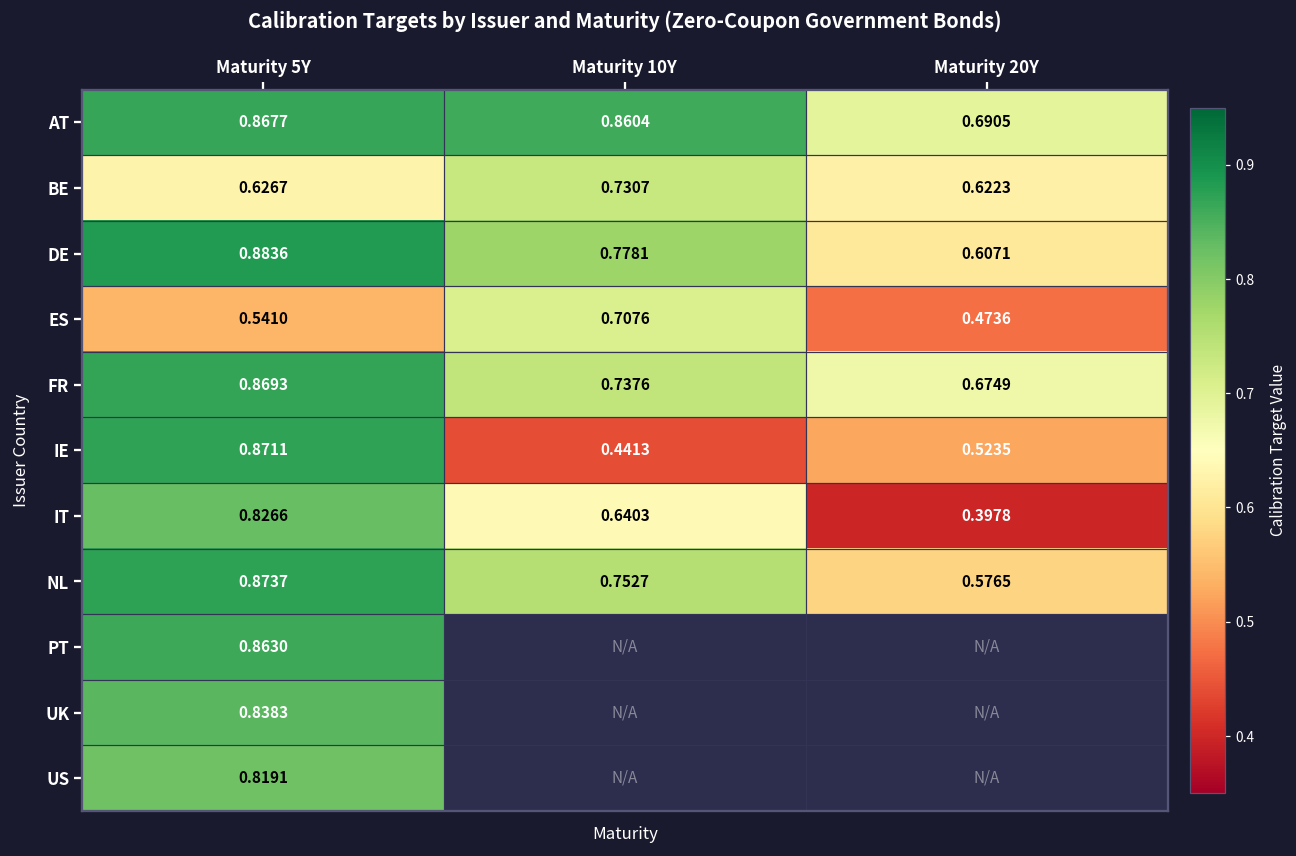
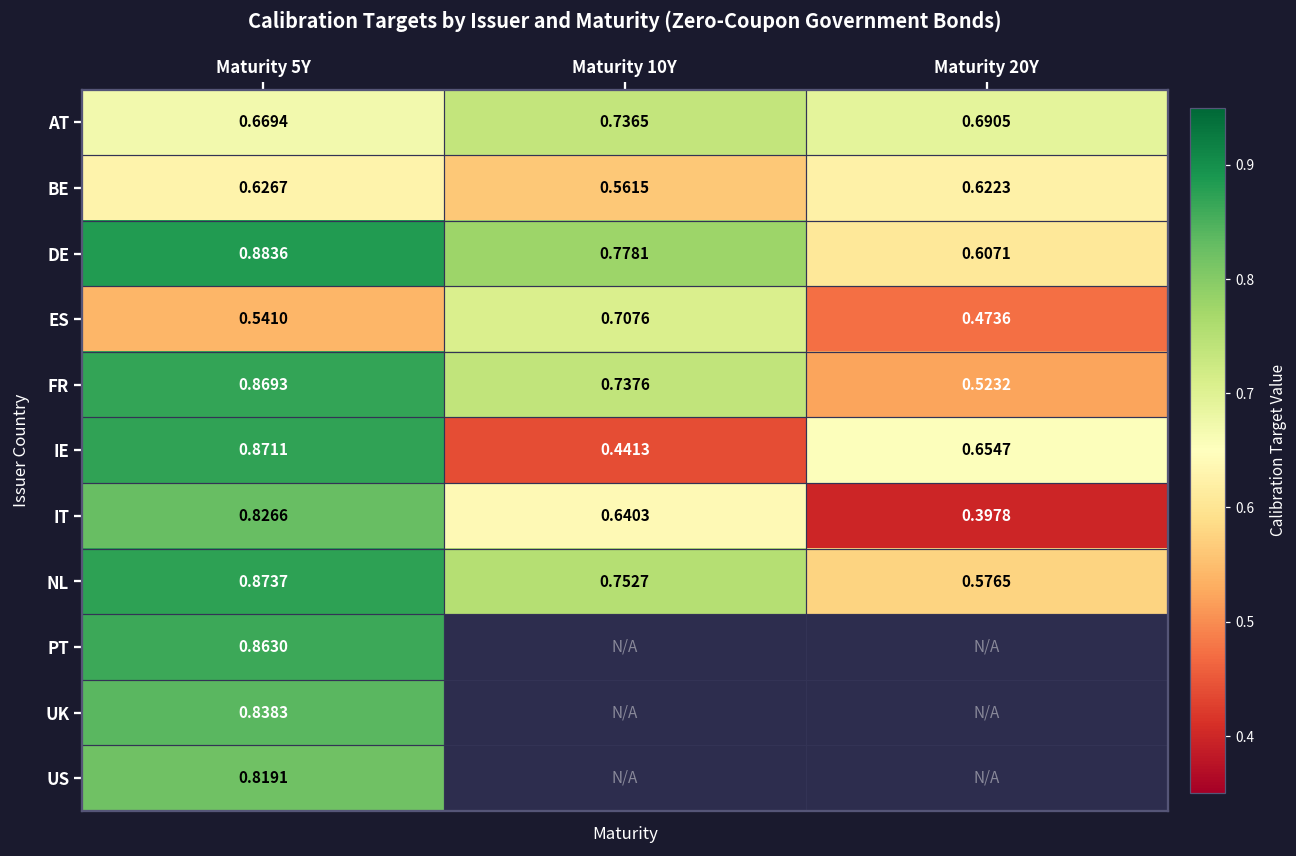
  {
    "AT": {
-     "Maturity 5Y": 0.8677,
-     "Maturity 10Y": 0.8604,
+     "Maturity 5Y": 0.6694,
+     "Maturity 10Y": 0.7365,
      "Maturity 20Y": 0.6905
    },
    "BE": {
      "Maturity 5Y": 0.6267,
-     "Maturity 10Y": 0.7307,
+     "Maturity 10Y": 0.5615,
      "Maturity 20Y": 0.6223
    },
    "DE": {
      "Maturity 5Y": 0.8836,
      "Maturity 10Y": 0.7781,
      "Maturity 20Y": 0.6071
    },
    "ES": {
      "Maturity 5Y": 0.5410,
      "Maturity 10Y": 0.7076,
      "Maturity 20Y": 0.4736
    },
    "FR": {
      "Maturity 5Y": 0.8693,
      "Maturity 10Y": 0.7376,
-     "Maturity 20Y": 0.6749
+     "Maturity 20Y": 0.5232
    },
    "IE": {
      "Maturity 5Y": 0.8711,
      "Maturity 10Y": 0.4413,
-     "Maturity 20Y": 0.5235
+     "Maturity 20Y": 0.6547
    },
    "IT": {
      "Maturity 5Y": 0.8266,
      "Maturity 10Y": 0.6403,
      "Maturity 20Y": 0.3978
    },
    "NL": {
      "Maturity 5Y": 0.8737,
      "Maturity 10Y": 0.7527,
      "Maturity 20Y": 0.5765
    },
    "PT": {
      "Maturity 5Y": 0.8630
    },
    "UK": {
      "Maturity 5Y": 0.8383
    },
    "US": {
      "Maturity 5Y": 0.8191
    }
  }
